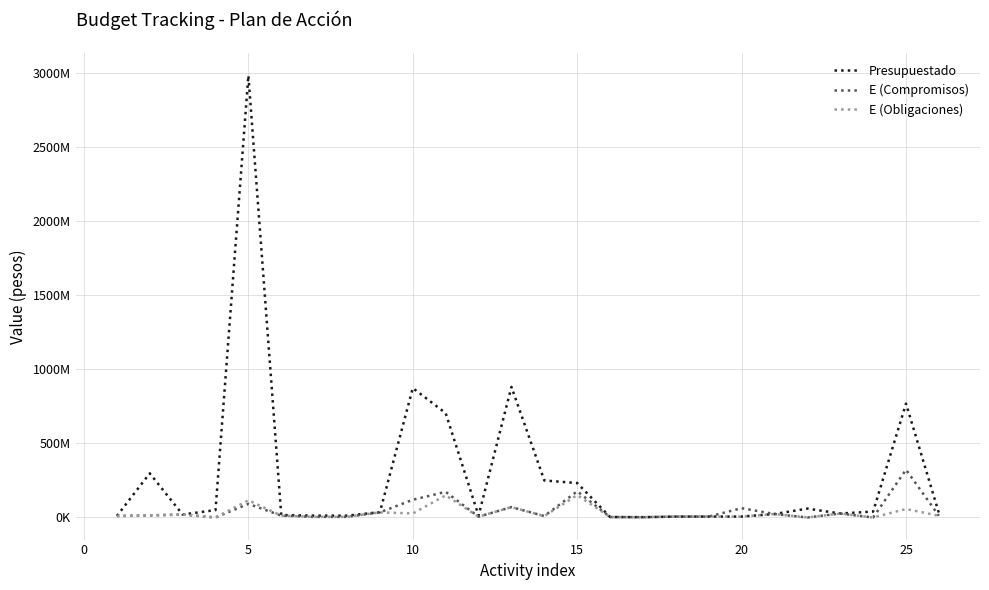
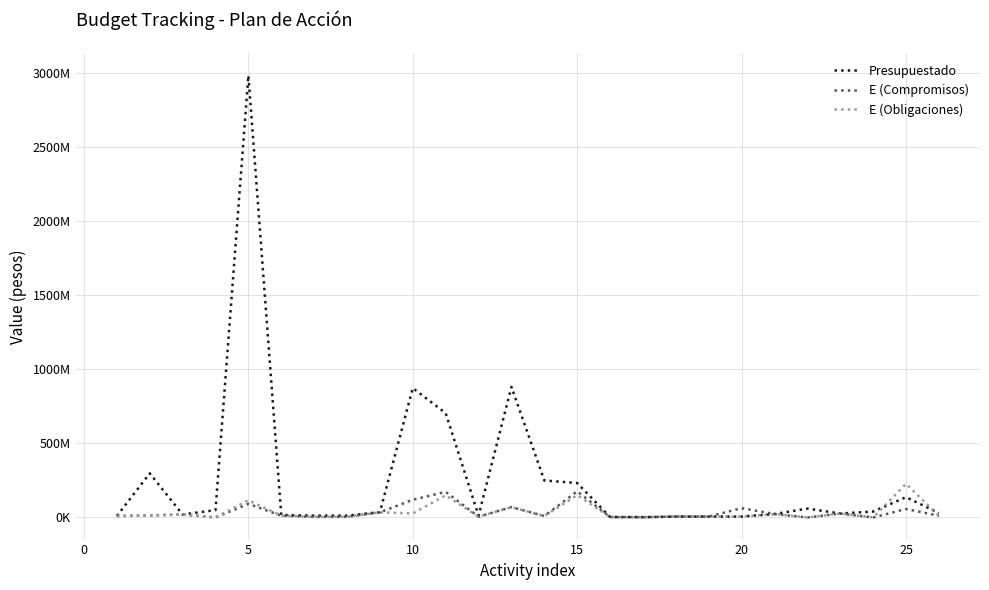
  {
    "Presupuestado": {
      "5": 2980000000,
      "10": 870000000,
      "15": 230000000,
-     "25": 770000000
+     "25": 140000000
    },
    "E (Compromisos)": {
      "5": 90000000,
      "10": 120000000,
      "15": 180000000,
      "20": 60000000,
-     "25": 320000000
+     "25": 60000000
    },
    "E (Obligaciones)": {
      "5": 120000000,
      "10": 30000000,
      "15": 150000000,
-     "25": 60000000
+     "25": 230000000
    }
  }
